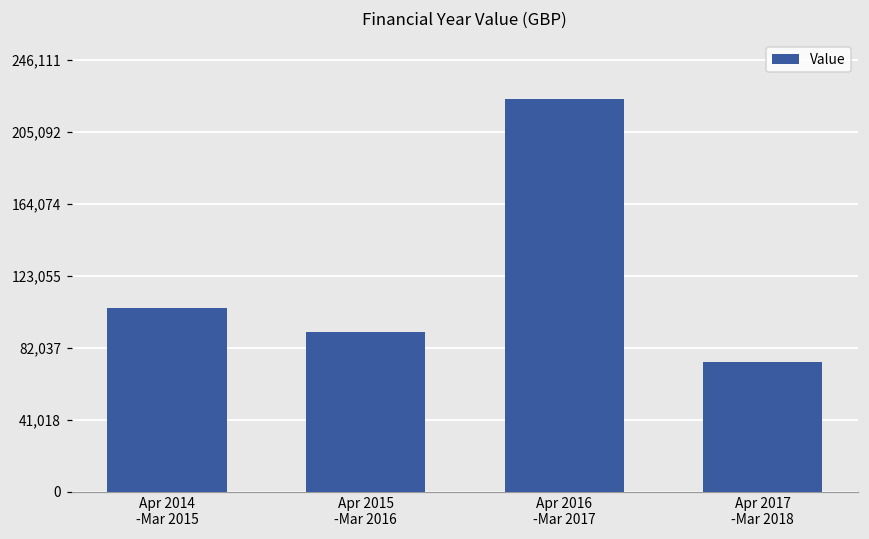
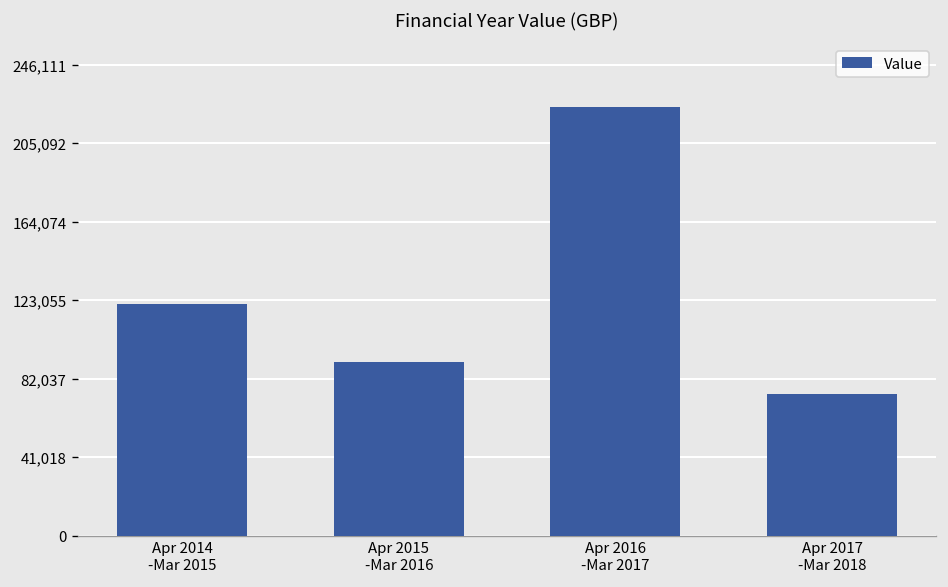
  {
-   "Apr 2014 -Mar 2015": "105,000",
+   "Apr 2014 -Mar 2015": "121,000",
    "Apr 2015 -Mar 2016": "91,000",
    "Apr 2016 -Mar 2017": "224,000",
    "Apr 2017 -Mar 2018": "74,000"
  }
